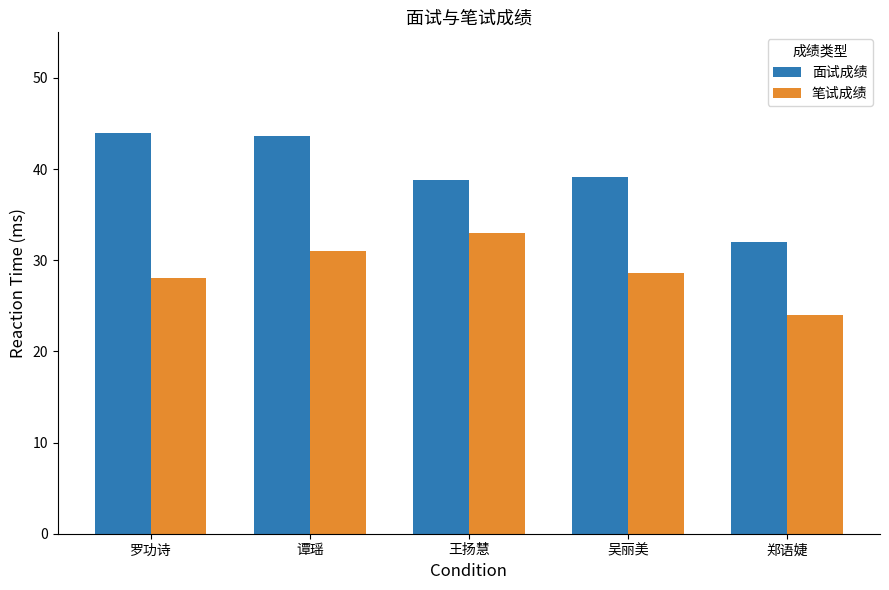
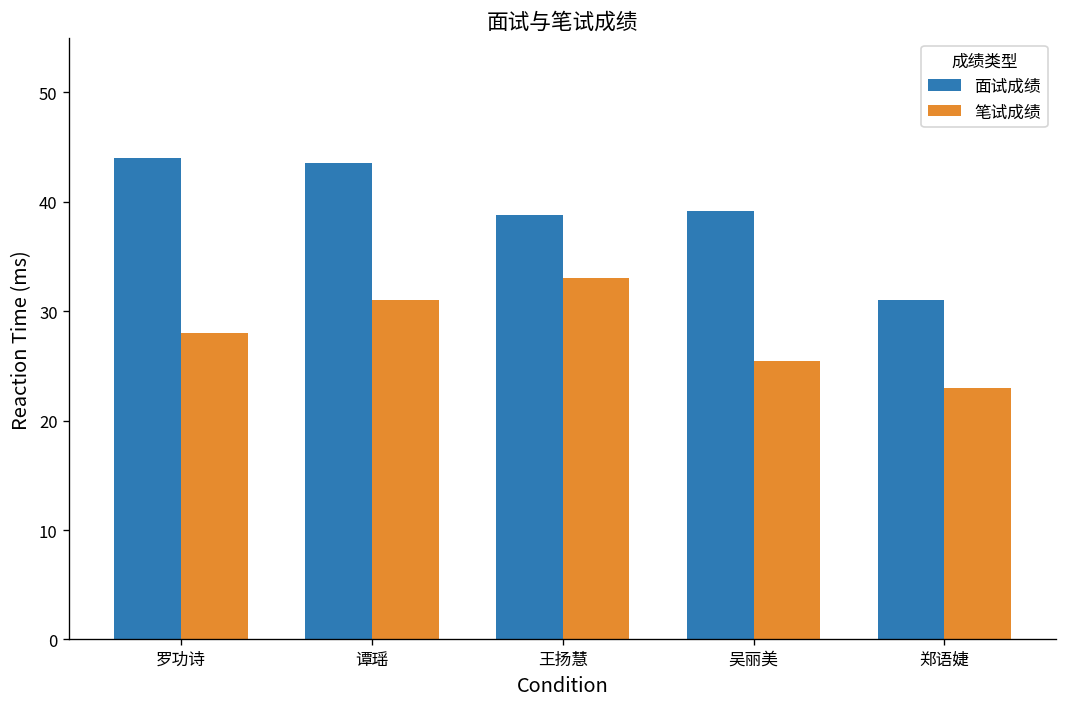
  {
    "面试成绩": {
      "罗功诗": 44,
      "谭瑶": 44,
      "王扬慧": 39,
      "吴丽美": 39,
-     "郑语婕": 32
+     "郑语婕": 31
    },
    "笔试成绩": {
      "罗功诗": 28,
      "谭瑶": 31,
      "王扬慧": 33,
-     "吴丽美": 29,
-     "郑语婕": 24
+     "吴丽美": 26,
+     "郑语婕": 23
    }
  }
